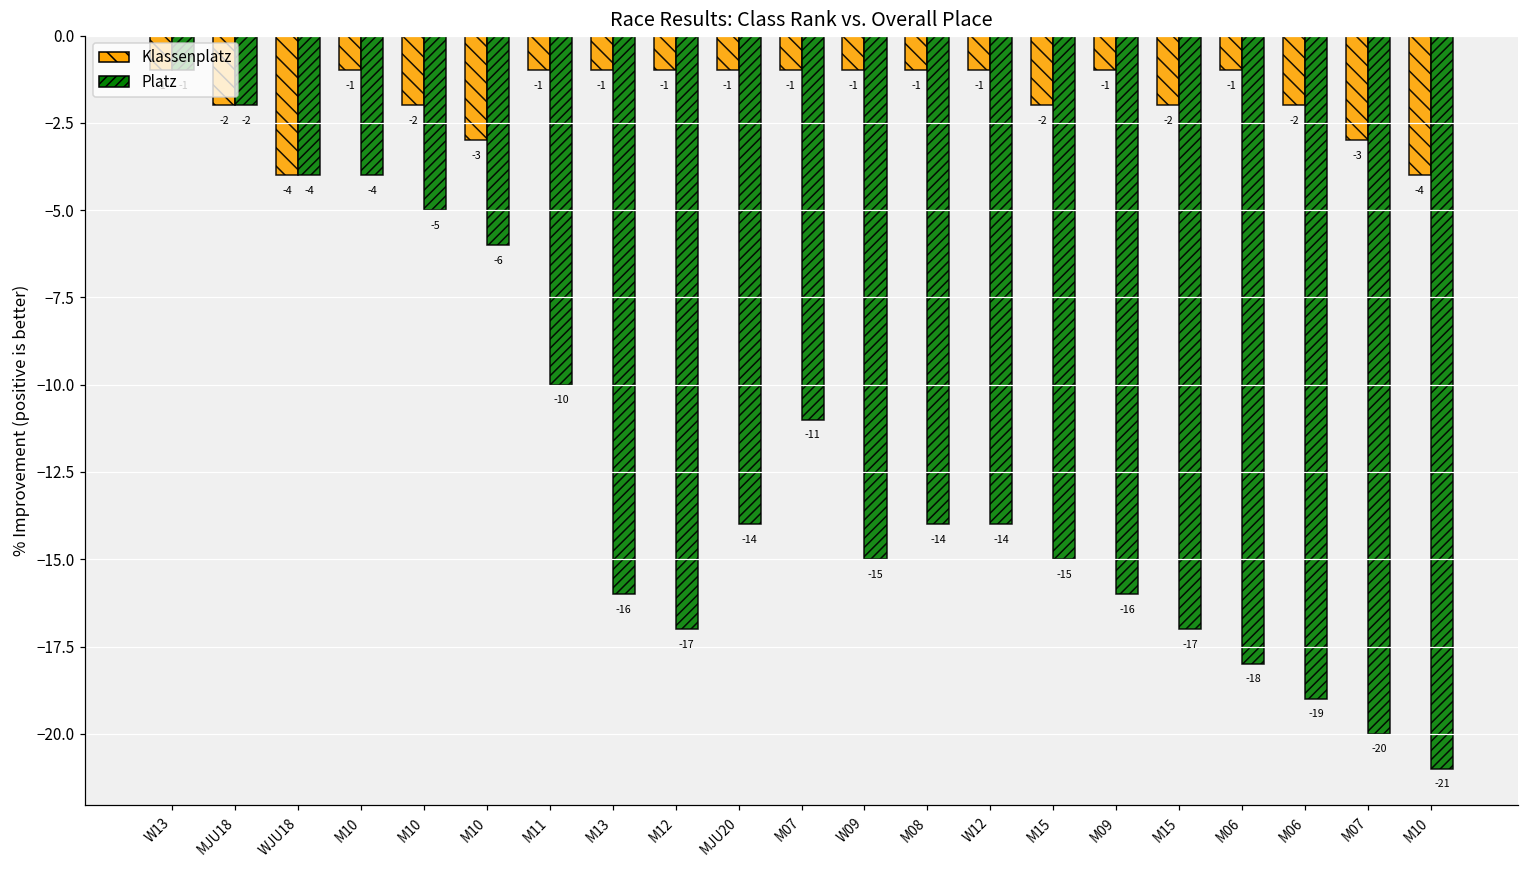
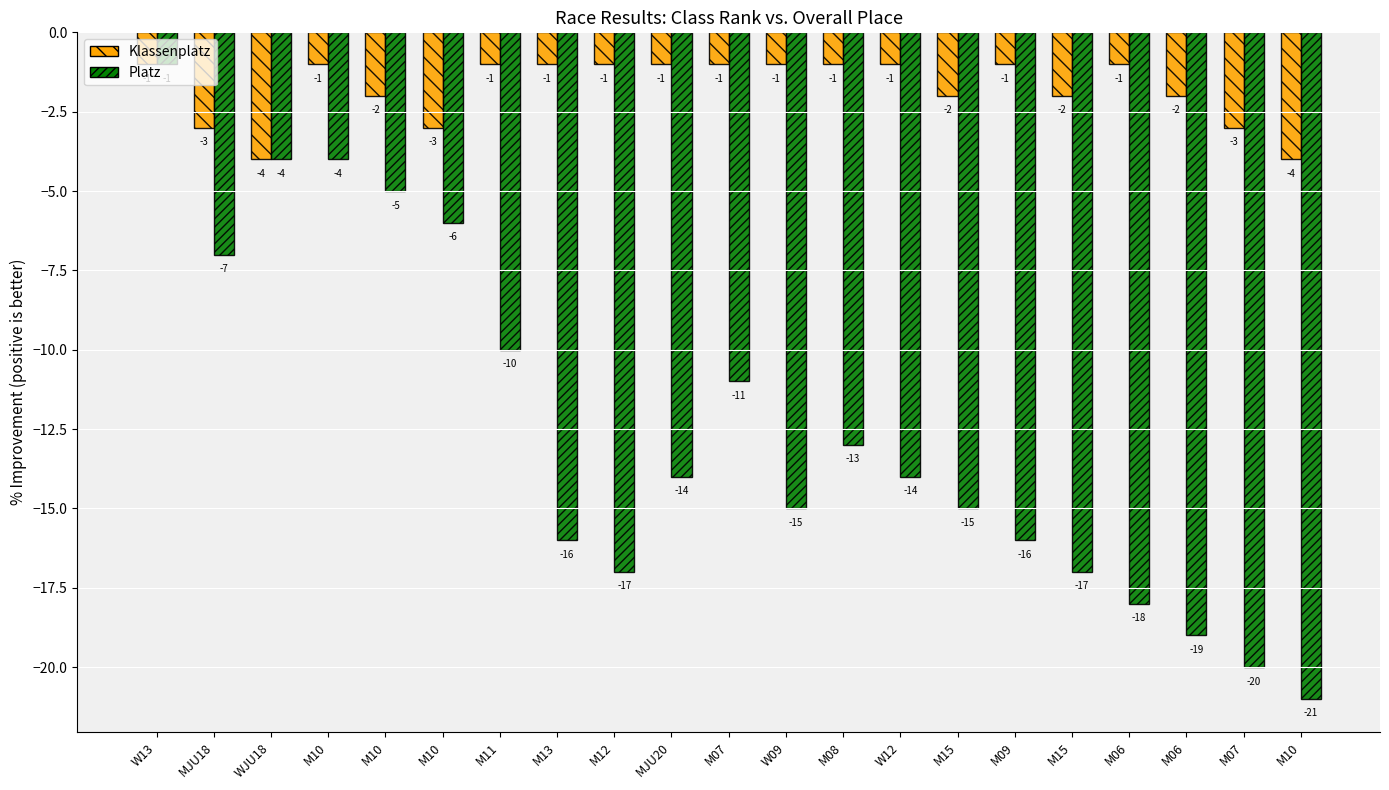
  {
    "Klassenplatz": {
-     "MJU18": -2,
+     "MJU18": -3,
      "WJU18": -4,
      "M11": -1,
      "M13": -1,
      "M12": -1,
      "MJU20": -1,
      "W09": -1,
      "M08": -1,
      "W12": -1,
      "M09": -1
    },
    "Platz": {
-     "MJU18": -2,
+     "MJU18": -7,
      "WJU18": -4,
      "M11": -10,
      "M13": -16,
      "M12": -17,
      "MJU20": -14,
      "W09": -15,
-     "M08": -14,
+     "M08": -13,
      "W12": -14,
      "M09": -16
    }
  }
